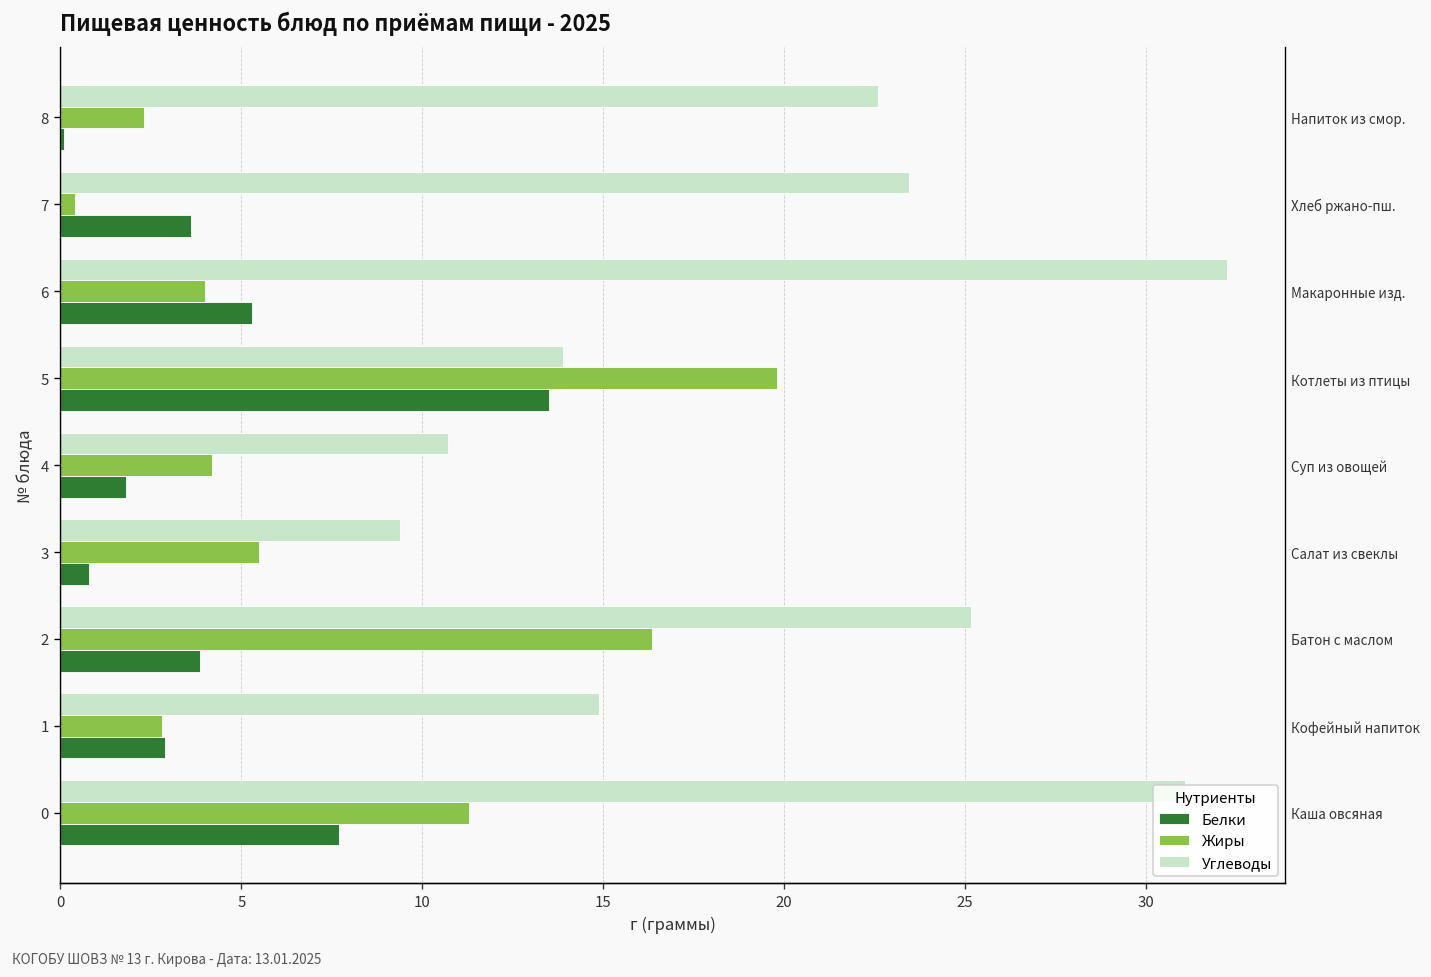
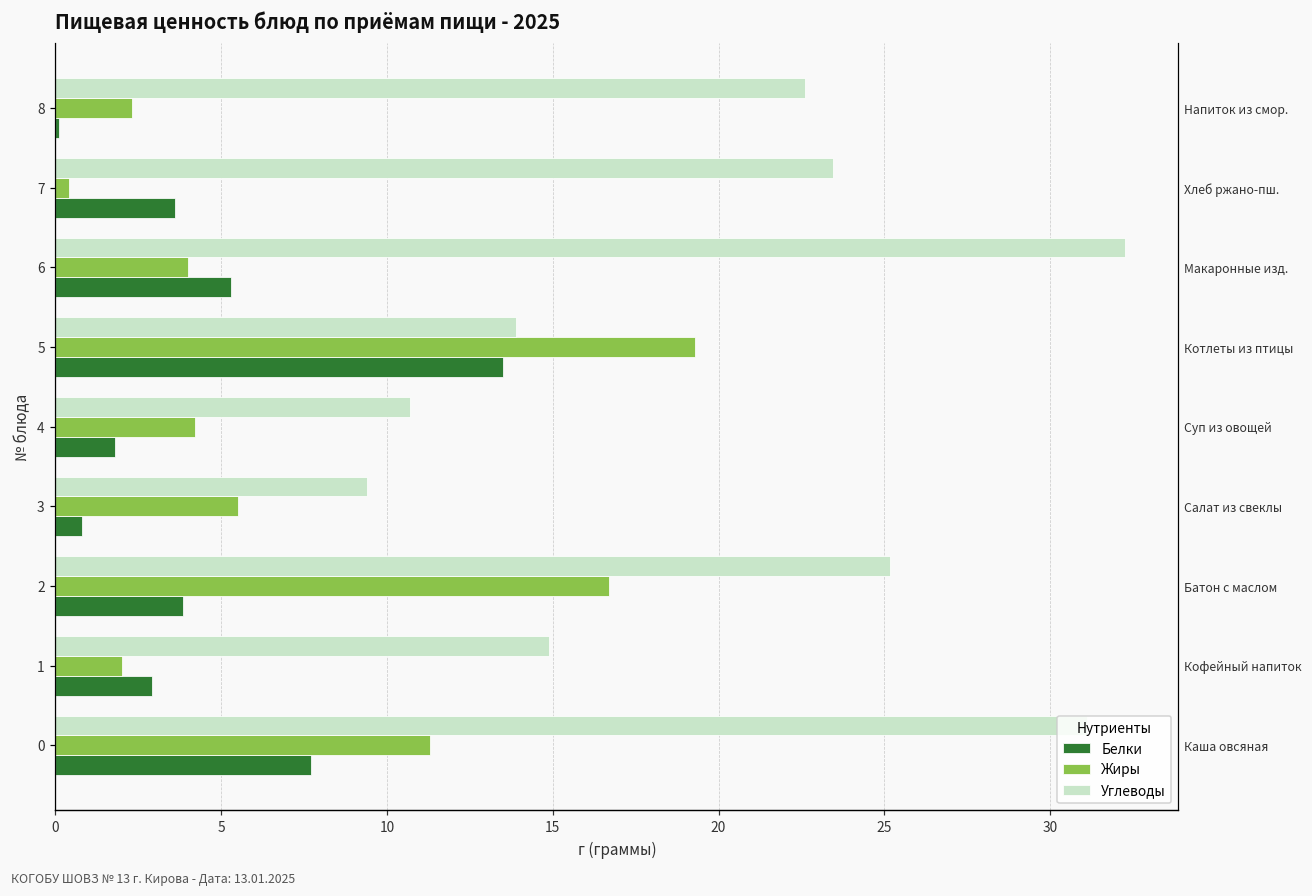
  {
    "Жиры": {
      "8": 2.3,
      "7": 0.4,
      "6": 4.0,
-     "5": 19.8,
+     "5": 19.3,
      "4": 4.2,
      "3": 5.5,
-     "2": 16.4,
-     "1": 2.8,
+     "2": 16.7,
+     "1": 2.0,
      "0": 11.3
    }
  }
